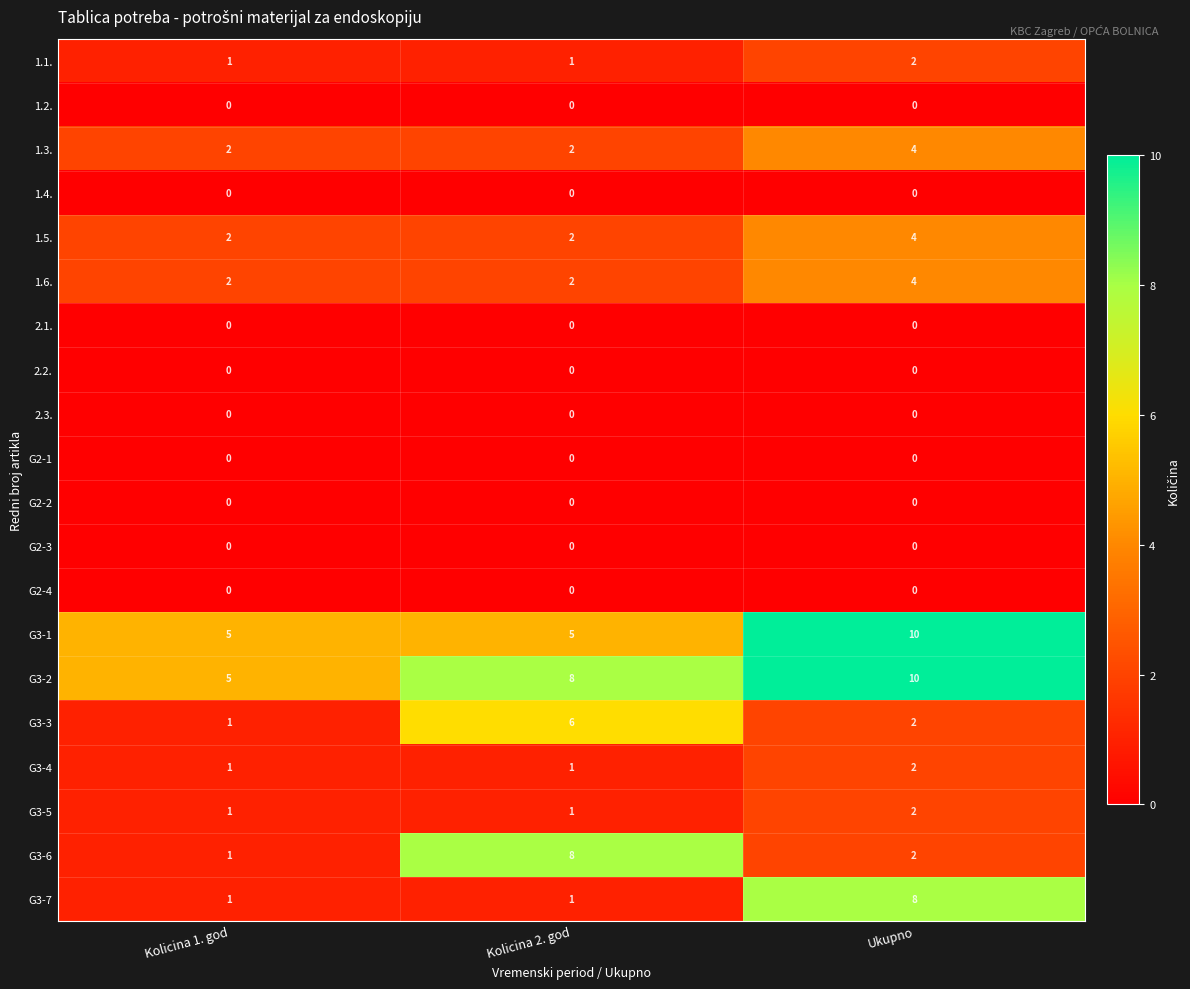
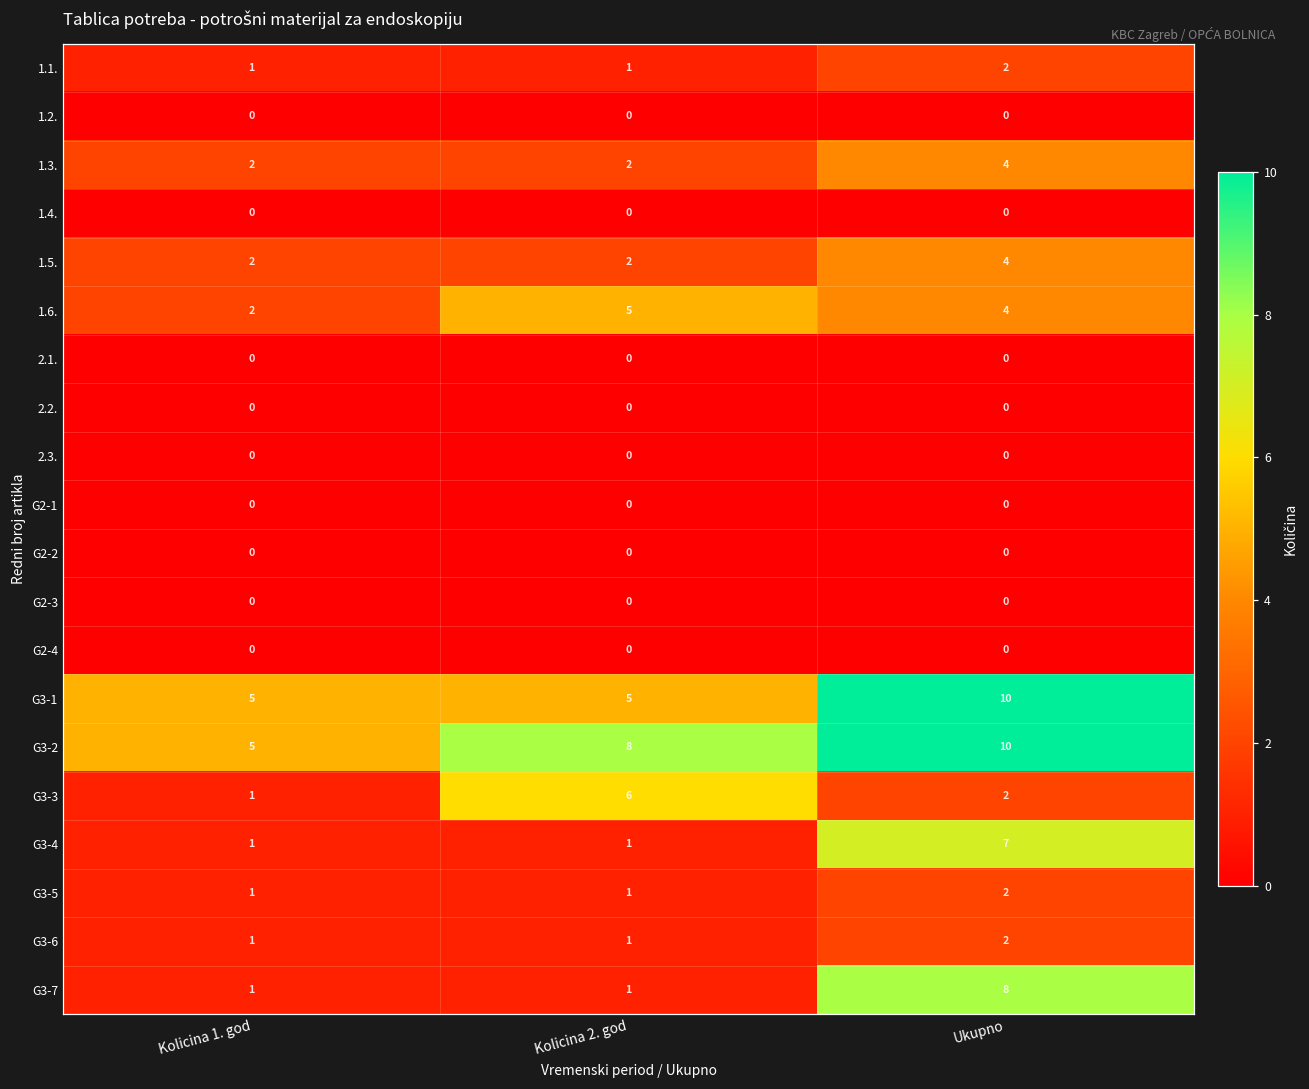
  {
    "1.1.": {
      "Kolicina 1. god": 1,
      "Kolicina 2. god": 1,
      "Ukupno": 2
    },
    "1.2.": {
      "Kolicina 1. god": 0,
      "Kolicina 2. god": 0,
      "Ukupno": 0
    },
    "1.3.": {
      "Kolicina 1. god": 2,
      "Kolicina 2. god": 2,
      "Ukupno": 4
    },
    "1.4.": {
      "Kolicina 1. god": 0,
      "Kolicina 2. god": 0,
      "Ukupno": 0
    },
    "1.5.": {
      "Kolicina 1. god": 2,
      "Kolicina 2. god": 2,
      "Ukupno": 4
    },
    "1.6.": {
      "Kolicina 1. god": 2,
-     "Kolicina 2. god": 2,
+     "Kolicina 2. god": 5,
      "Ukupno": 4
    },
    "2.1.": {
      "Kolicina 1. god": 0,
      "Kolicina 2. god": 0,
      "Ukupno": 0
    },
    "2.2.": {
      "Kolicina 1. god": 0,
      "Kolicina 2. god": 0,
      "Ukupno": 0
    },
    "2.3.": {
      "Kolicina 1. god": 0,
      "Kolicina 2. god": 0,
      "Ukupno": 0
    },
    "G2-1": {
      "Kolicina 1. god": 0,
      "Kolicina 2. god": 0,
      "Ukupno": 0
    },
    "G2-2": {
      "Kolicina 1. god": 0,
      "Kolicina 2. god": 0,
      "Ukupno": 0
    },
    "G2-3": {
      "Kolicina 1. god": 0,
      "Kolicina 2. god": 0,
      "Ukupno": 0
    },
    "G2-4": {
      "Kolicina 1. god": 0,
      "Kolicina 2. god": 0,
      "Ukupno": 0
    },
    "G3-1": {
      "Kolicina 1. god": 5,
      "Kolicina 2. god": 5,
      "Ukupno": 10
    },
    "G3-2": {
      "Kolicina 1. god": 5,
      "Kolicina 2. god": 8,
      "Ukupno": 10
    },
    "G3-3": {
      "Kolicina 1. god": 1,
      "Kolicina 2. god": 6,
      "Ukupno": 2
    },
    "G3-4": {
      "Kolicina 1. god": 1,
      "Kolicina 2. god": 1,
-     "Ukupno": 2
+     "Ukupno": 7
    },
    "G3-5": {
      "Kolicina 1. god": 1,
      "Kolicina 2. god": 1,
      "Ukupno": 2
    },
    "G3-6": {
      "Kolicina 1. god": 1,
-     "Kolicina 2. god": 8,
+     "Kolicina 2. god": 1,
      "Ukupno": 2
    },
    "G3-7": {
      "Kolicina 1. god": 1,
      "Kolicina 2. god": 1,
      "Ukupno": 8
    }
  }
